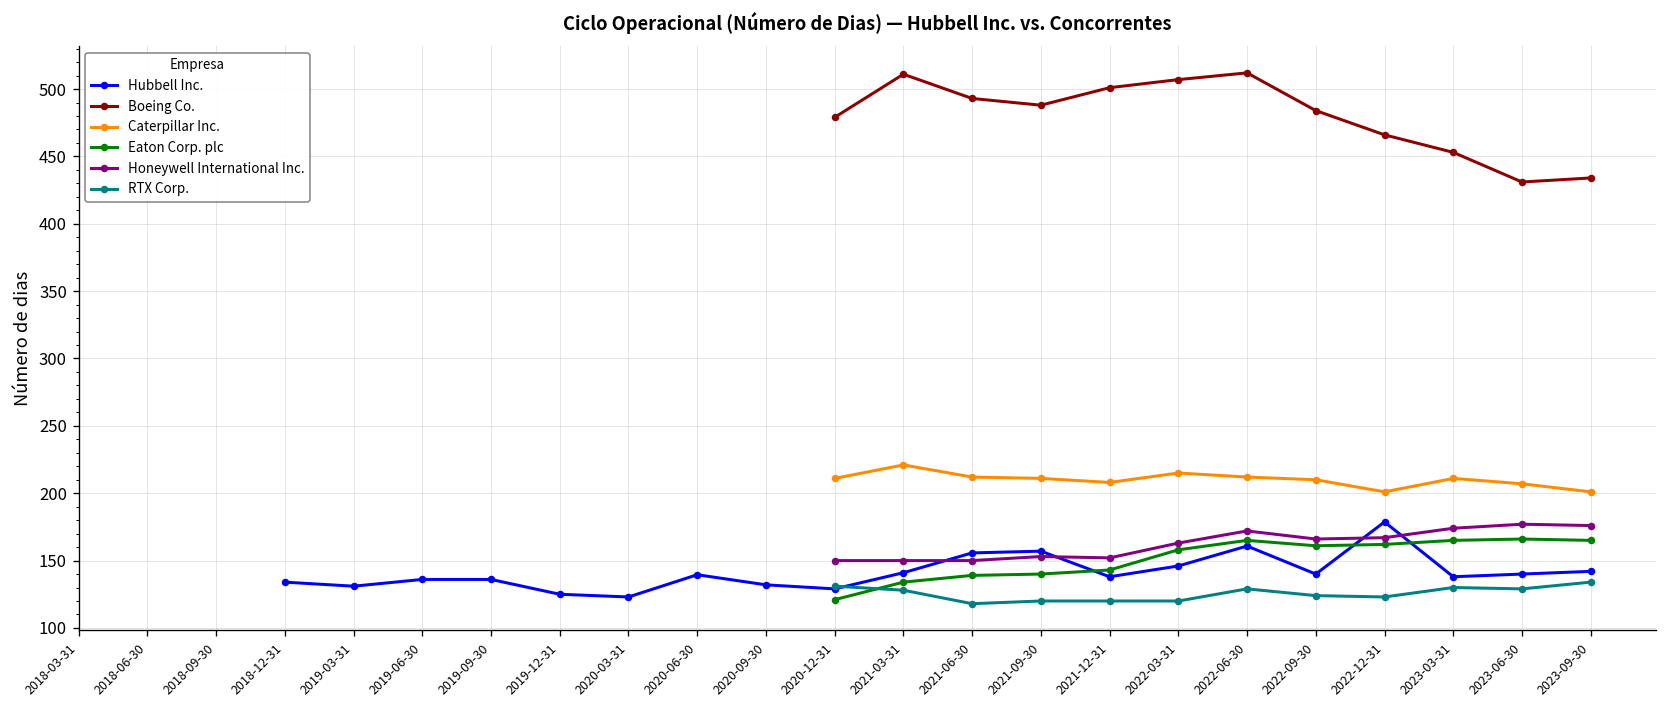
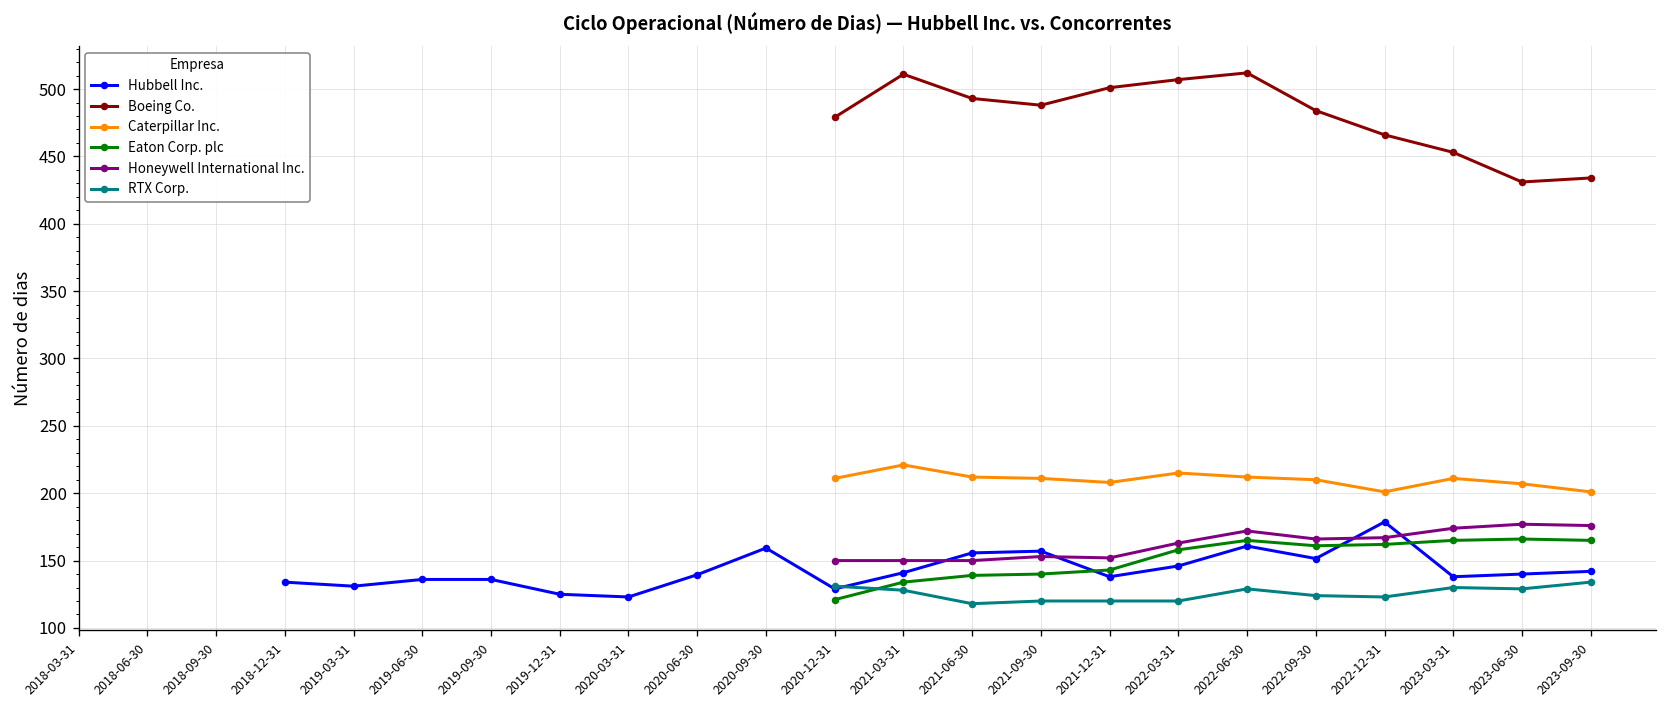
  {
    "Hubbell Inc.": {
      "2018-12-31": 134,
      "2019-03-31": 131,
      "2019-06-30": 136,
      "2019-09-30": 136,
      "2019-12-31": 125,
      "2020-03-31": 123,
      "2020-06-30": 140,
-     "2020-09-30": 132,
+     "2020-09-30": 159,
      "2021-03-31": 141,
      "2021-06-30": 156,
      "2021-09-30": 157,
      "2021-12-31": 138,
      "2022-03-31": 146,
      "2022-06-30": 161,
-     "2022-09-30": 140,
+     "2022-09-30": 152,
      "2022-12-31": 179,
      "2023-03-31": 138,
      "2023-06-30": 140,
      "2023-09-30": 142
    },
    "Boeing Co.": {
      "2020-12-31": 479,
      "2021-03-31": 511,
      "2021-06-30": 493,
      "2021-09-30": 488,
      "2021-12-31": 501,
      "2022-03-31": 507,
      "2022-06-30": 512,
      "2022-09-30": 484,
      "2022-12-31": 466,
      "2023-03-31": 453,
      "2023-06-30": 431,
      "2023-09-30": 434
    },
    "Caterpillar Inc.": {
      "2020-12-31": 211,
      "2021-03-31": 221,
      "2021-06-30": 212,
      "2021-09-30": 211,
      "2021-12-31": 208,
      "2022-03-31": 215,
      "2022-06-30": 212,
      "2022-09-30": 210,
      "2022-12-31": 201,
      "2023-03-31": 211,
      "2023-06-30": 207,
      "2023-09-30": 201
    },
    "Eaton Corp. plc": {
      "2020-12-31": 121,
      "2021-03-31": 134,
      "2021-06-30": 139,
      "2021-09-30": 140,
      "2021-12-31": 143,
      "2022-03-31": 158,
      "2022-06-30": 165,
      "2022-09-30": 161,
      "2022-12-31": 162,
      "2023-03-31": 165,
      "2023-06-30": 166,
      "2023-09-30": 165
    },
    "Honeywell International Inc.": {
      "2020-12-31": 150,
      "2021-03-31": 150,
      "2021-06-30": 150,
      "2021-09-30": 153,
      "2021-12-31": 152,
      "2022-03-31": 163,
      "2022-06-30": 172,
      "2022-09-30": 166,
      "2022-12-31": 167,
      "2023-03-31": 174,
      "2023-06-30": 177,
      "2023-09-30": 176
    },
    "RTX Corp.": {
      "2021-03-31": 128,
      "2021-06-30": 118,
      "2021-09-30": 120,
      "2021-12-31": 120,
      "2022-03-31": 120,
      "2022-06-30": 129,
      "2022-09-30": 124,
      "2022-12-31": 123,
      "2023-03-31": 130,
      "2023-06-30": 129,
      "2023-09-30": 134
    }
  }
